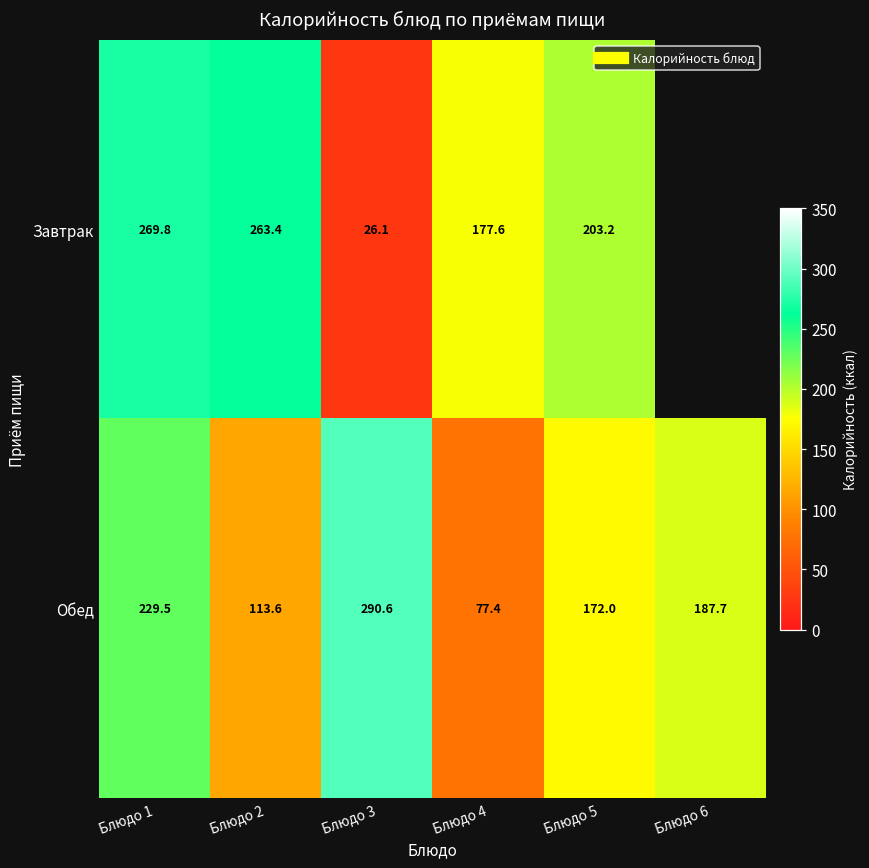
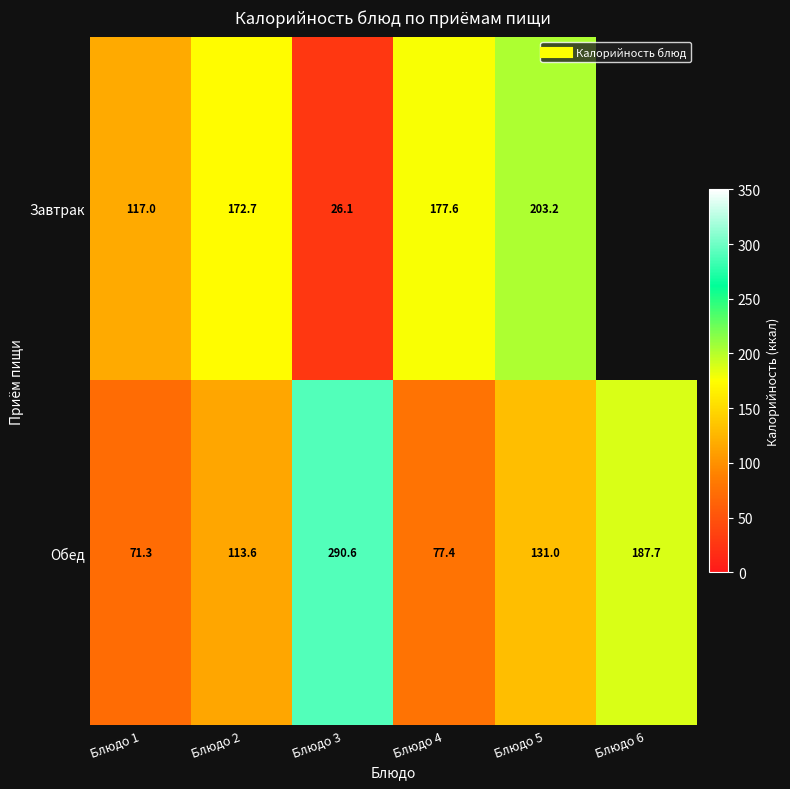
  {
    "Завтрак": {
-     "Блюдо 1": 269.8,
-     "Блюдо 2": 263.4,
+     "Блюдо 1": 117.0,
+     "Блюдо 2": 172.7,
      "Блюдо 3": 26.1,
      "Блюдо 4": 177.6,
      "Блюдо 5": 203.2
    },
    "Обед": {
-     "Блюдо 1": 229.5,
+     "Блюдо 1": 71.3,
      "Блюдо 2": 113.6,
      "Блюдо 3": 290.6,
      "Блюдо 4": 77.4,
-     "Блюдо 5": 172.0,
+     "Блюдо 5": 131.0,
      "Блюдо 6": 187.7
    }
  }
